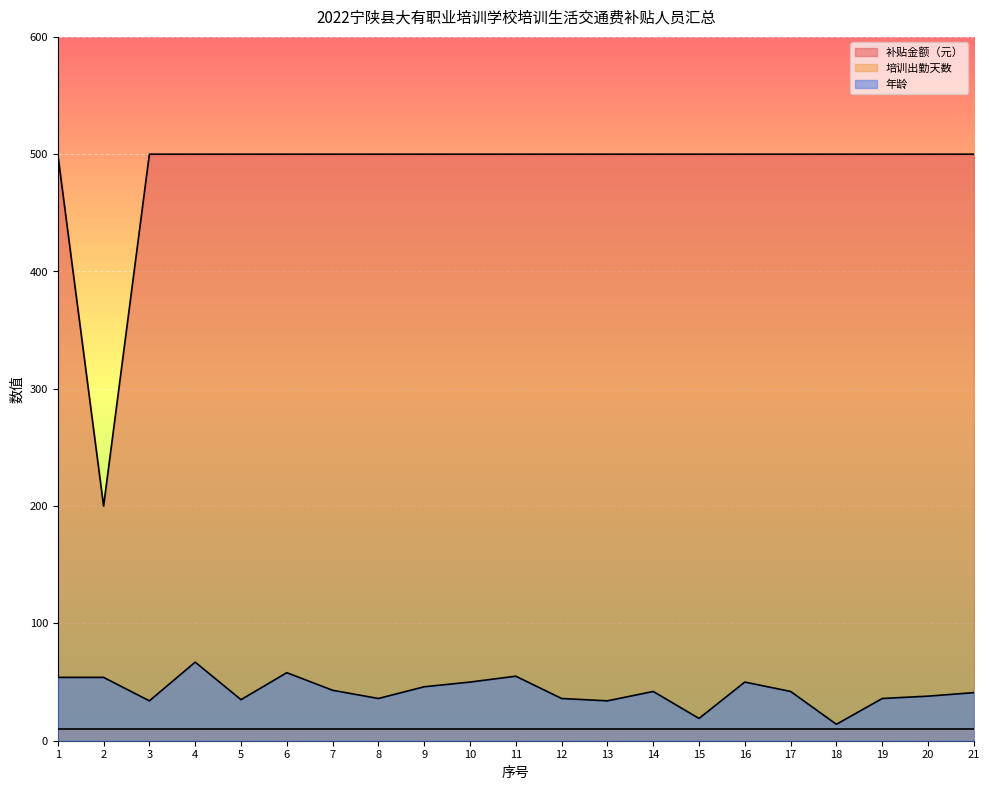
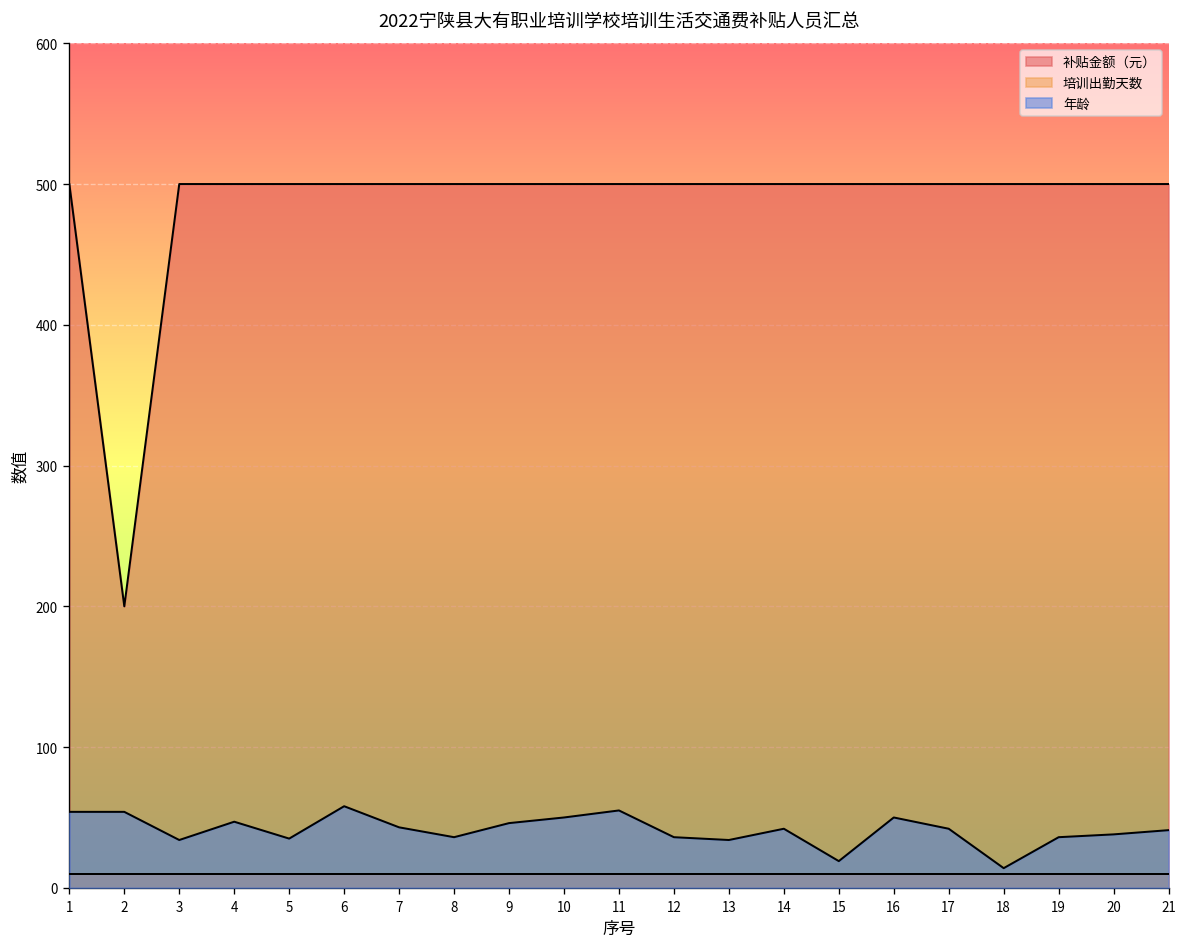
  {
    "补贴金额（元）": {
      "1": 500,
      "2": 200,
      "3": 500,
      "4": 500,
      "5": 500,
      "6": 500,
      "7": 500,
      "8": 500,
      "9": 500,
      "10": 500,
      "11": 500,
      "12": 500,
      "13": 500,
      "14": 500,
      "15": 500,
      "16": 500,
      "17": 500,
      "18": 500,
      "19": 500,
      "20": 500,
      "21": 500
    },
    "培训出勤天数": {
      "1": 10,
      "2": 10,
      "3": 10,
      "4": 10,
      "5": 10,
      "6": 10,
      "7": 10,
      "8": 10,
      "9": 10,
      "10": 10,
      "11": 10,
      "12": 10,
      "13": 10,
      "14": 10,
      "15": 10,
      "16": 10,
      "17": 10,
      "18": 10,
      "19": 10,
      "20": 10,
      "21": 10
    },
    "年龄": {
      "1": 54,
      "2": 54,
      "3": 34,
-     "4": 67,
+     "4": 47,
      "5": 35,
      "6": 58,
      "7": 43,
      "8": 36,
      "9": 46,
      "10": 50,
      "11": 55,
      "12": 36,
      "13": 34,
      "14": 42,
      "15": 19,
      "16": 50,
      "17": 42,
      "18": 14,
      "19": 36,
      "20": 38,
      "21": 41
    }
  }
